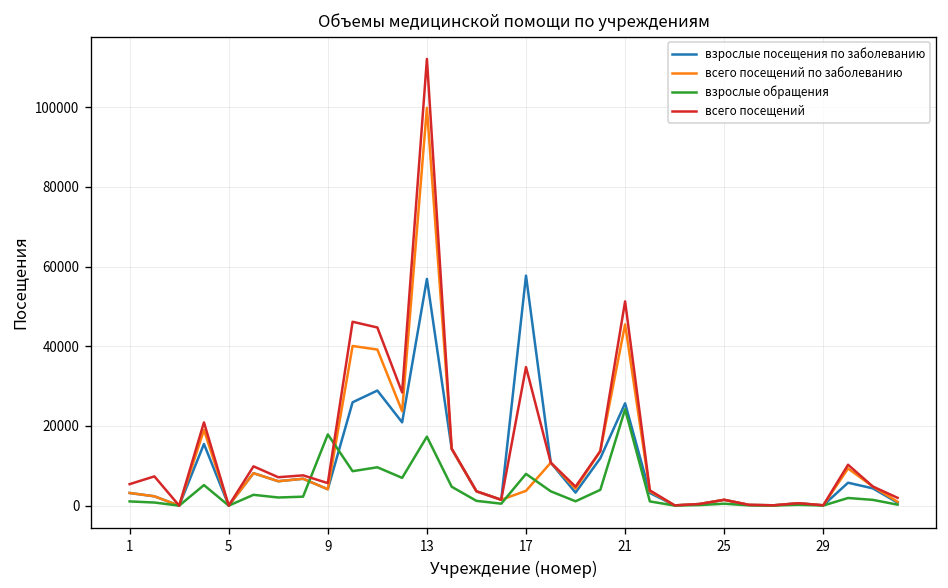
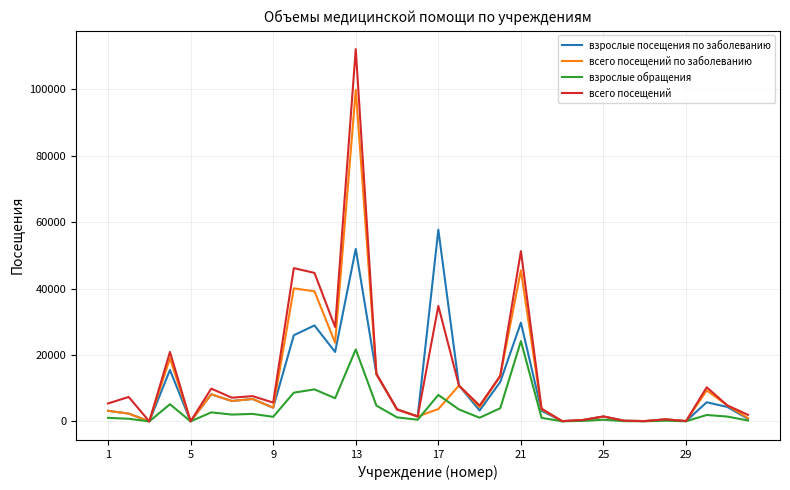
  {
    "взрослые посещения по заболеванию": {
-     "13": 57000,
+     "13": 52000,
      "17": 58000,
-     "21": 26000
+     "21": 30000
    },
    "всего посещений по заболеванию": {
      "13": 100000,
      "17": 4000,
      "21": 45000
    },
    "взрослые обращения": {
      "1": 1000,
-     "9": 18000,
-     "13": 17000,
+     "9": 1000,
+     "13": 22000,
      "17": 8000,
      "21": 24000,
      "25": 0
    },
    "всего посещений": {
      "1": 5000,
      "9": 6000,
      "13": 112000,
      "17": 35000,
      "21": 51000
    }
  }
